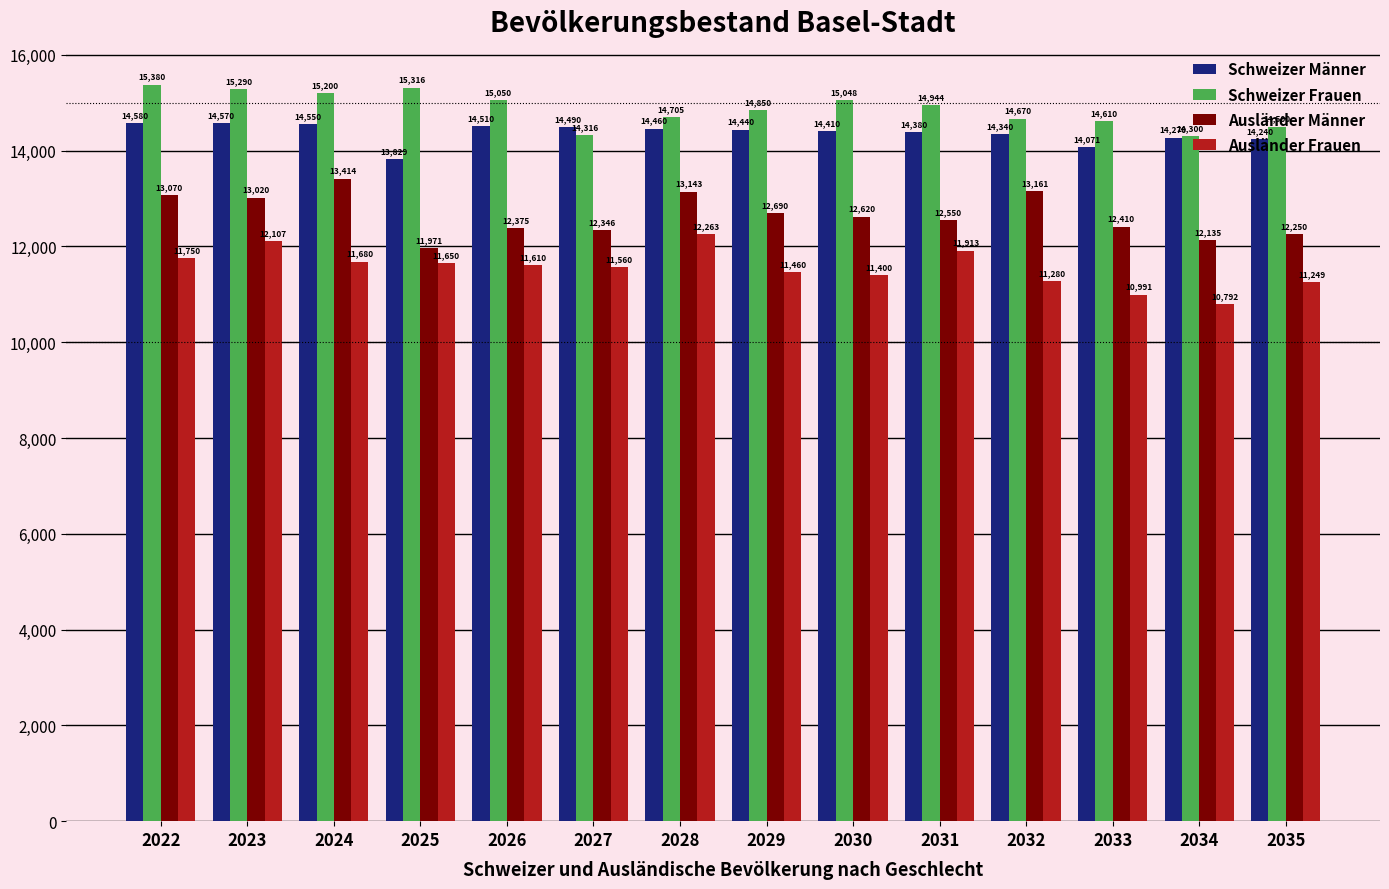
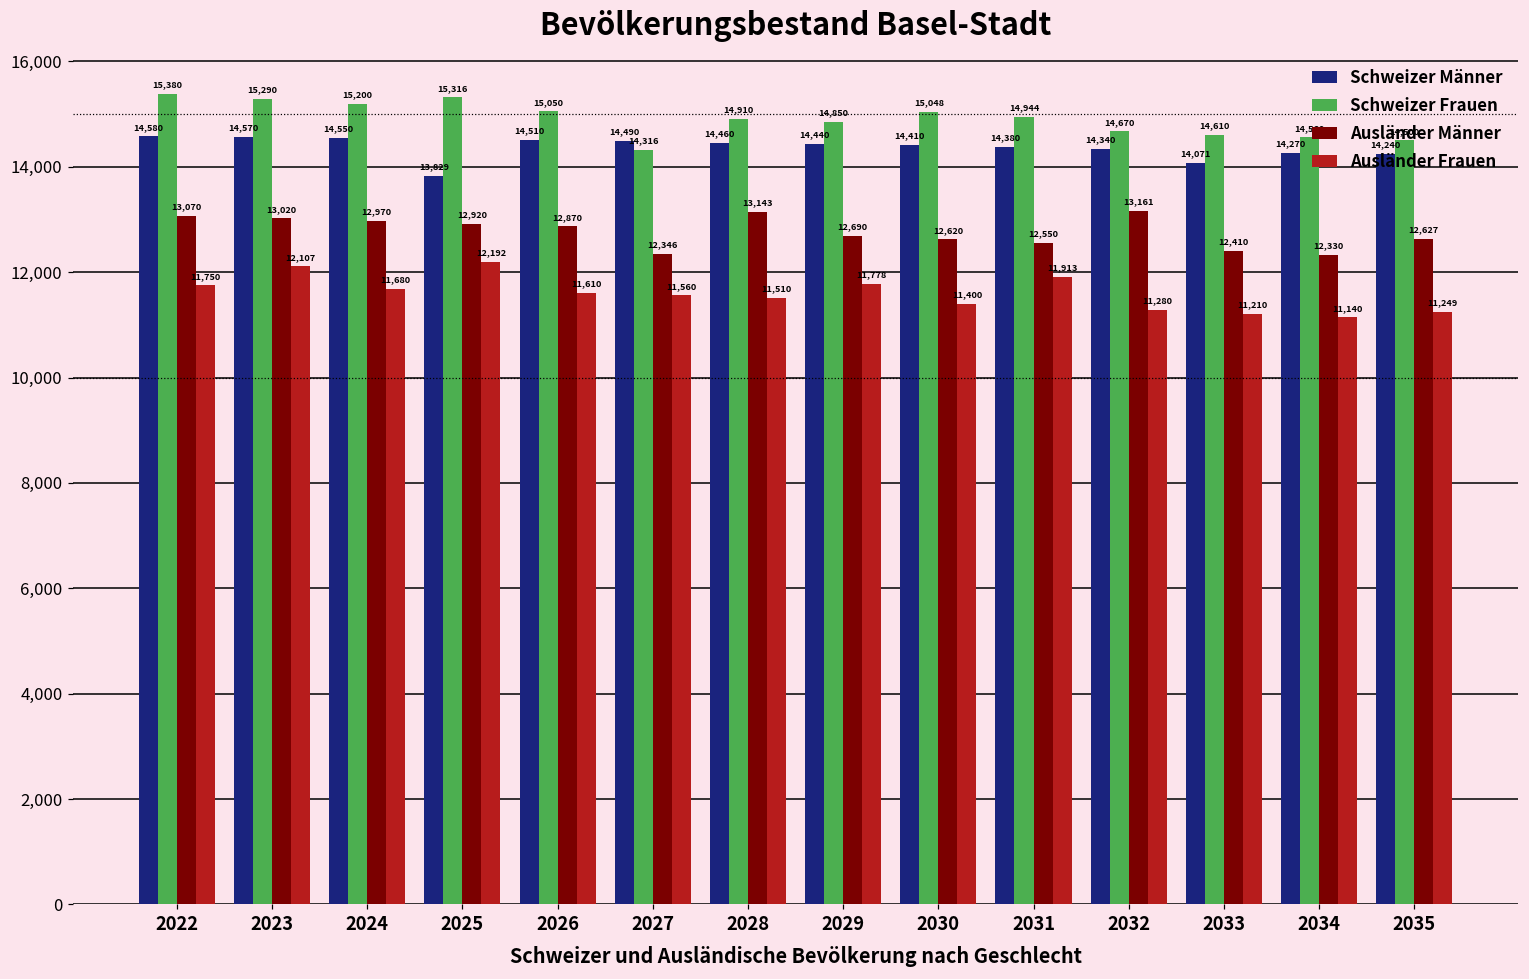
  {
    "Schweizer Männer": {
      "2022": "14,580",
      "2023": "14,570",
      "2024": "14,550",
      "2025": "13,829",
      "2026": "14,510",
      "2027": "14,490",
      "2028": "14,460",
      "2029": "14,440",
      "2030": "14,410",
      "2031": "14,380",
      "2032": "14,340",
      "2033": "14,071",
      "2034": "14,270",
      "2035": "14,240"
    },
    "Schweizer Frauen": {
      "2022": "15,380",
      "2023": "15,290",
      "2024": "15,200",
      "2025": "15,316",
      "2026": "15,050",
      "2027": "14,316",
-     "2028": "14,705",
+     "2028": "14,910",
      "2029": "14,850",
      "2030": "15,048",
      "2031": "14,944",
      "2032": "14,670",
      "2033": "14,610",
-     "2034": "14,300",
+     "2034": "14,560",
      "2035": "14,500"
    },
    "Ausländer Männer": {
      "2022": "13,070",
      "2023": "13,020",
-     "2024": "13,414",
-     "2025": "11,971",
-     "2026": "12,375",
+     "2024": "12,970",
+     "2025": "12,920",
+     "2026": "12,870",
      "2027": "12,346",
      "2028": "13,143",
      "2029": "12,690",
      "2030": "12,620",
      "2031": "12,550",
      "2032": "13,161",
      "2033": "12,410",
-     "2034": "12,135",
-     "2035": "12,250"
+     "2034": "12,330",
+     "2035": "12,627"
    },
    "Ausländer Frauen": {
      "2022": "11,750",
      "2023": "12,107",
      "2024": "11,680",
-     "2025": "11,650",
+     "2025": "12,192",
      "2026": "11,610",
      "2027": "11,560",
-     "2028": "12,263",
-     "2029": "11,460",
+     "2028": "11,510",
+     "2029": "11,778",
      "2030": "11,400",
      "2031": "11,913",
      "2032": "11,280",
-     "2033": "10,991",
-     "2034": "10,792",
+     "2033": "11,210",
+     "2034": "11,140",
      "2035": "11,249"
    }
  }
